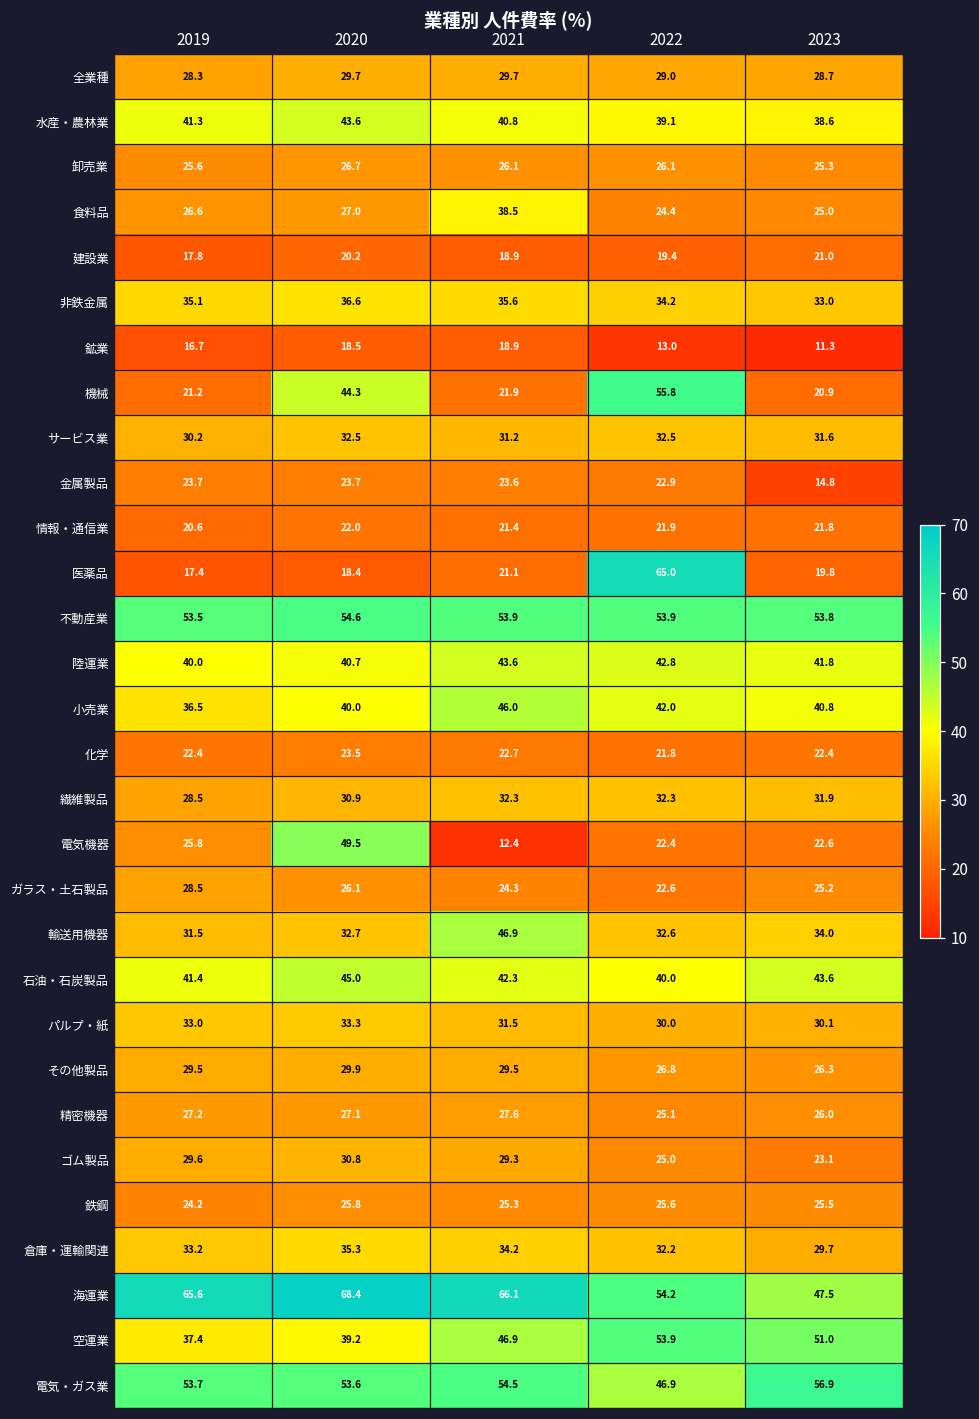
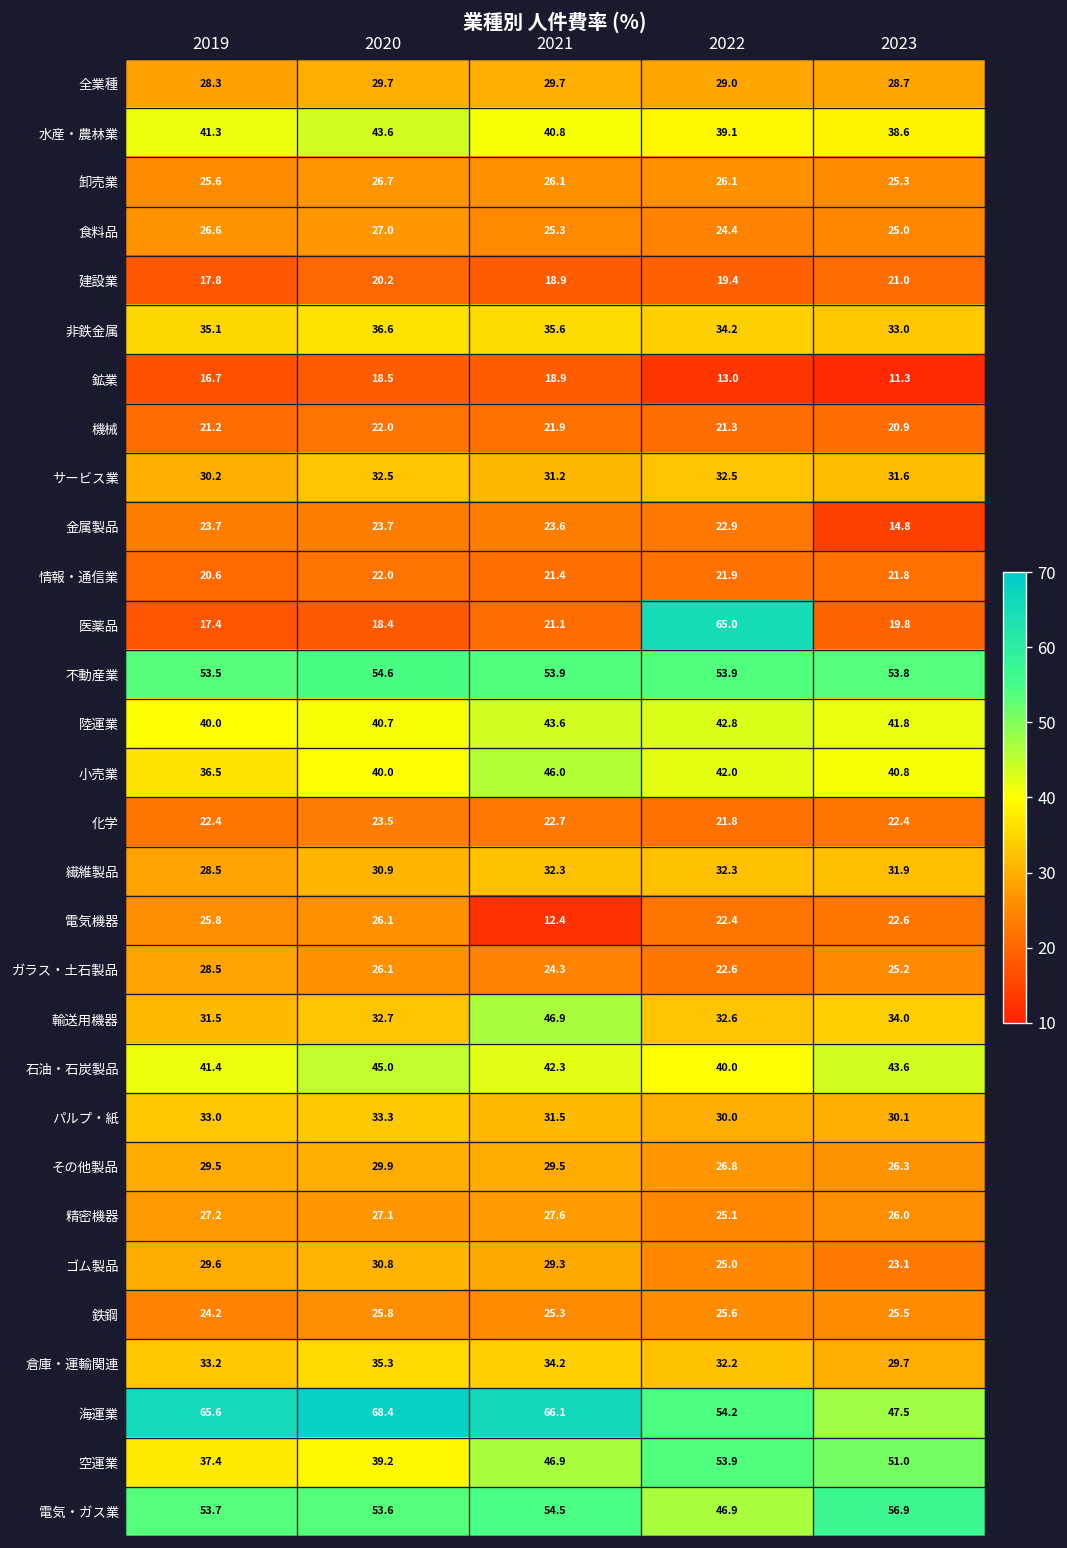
  {
    "全業種": {
      "2019": 28.3,
      "2020": 29.7,
      "2021": 29.7,
      "2022": 29.0,
      "2023": 28.7
    },
    "水産・農林業": {
      "2019": 41.3,
      "2020": 43.6,
      "2021": 40.8,
      "2022": 39.1,
      "2023": 38.6
    },
    "卸売業": {
      "2019": 25.6,
      "2020": 26.7,
      "2021": 26.1,
      "2022": 26.1,
      "2023": 25.3
    },
    "食料品": {
      "2019": 26.6,
      "2020": 27.0,
-     "2021": 38.5,
+     "2021": 25.3,
      "2022": 24.4,
      "2023": 25.0
    },
    "建設業": {
      "2019": 17.8,
      "2020": 20.2,
      "2021": 18.9,
      "2022": 19.4,
      "2023": 21.0
    },
    "非鉄金属": {
      "2019": 35.1,
      "2020": 36.6,
      "2021": 35.6,
      "2022": 34.2,
      "2023": 33.0
    },
    "鉱業": {
      "2019": 16.7,
      "2020": 18.5,
      "2021": 18.9,
      "2022": 13.0,
      "2023": 11.3
    },
    "機械": {
      "2019": 21.2,
-     "2020": 44.3,
+     "2020": 22.0,
      "2021": 21.9,
-     "2022": 55.8,
+     "2022": 21.3,
      "2023": 20.9
    },
    "サービス業": {
      "2019": 30.2,
      "2020": 32.5,
      "2021": 31.2,
      "2022": 32.5,
      "2023": 31.6
    },
    "金属製品": {
      "2019": 23.7,
      "2020": 23.7,
      "2021": 23.6,
      "2022": 22.9,
      "2023": 14.8
    },
    "情報・通信業": {
      "2019": 20.6,
      "2020": 22.0,
      "2021": 21.4,
      "2022": 21.9,
      "2023": 21.8
    },
    "医薬品": {
      "2019": 17.4,
      "2020": 18.4,
      "2021": 21.1,
      "2022": 65.0,
      "2023": 19.8
    },
    "不動産業": {
      "2019": 53.5,
      "2020": 54.6,
      "2021": 53.9,
      "2022": 53.9,
      "2023": 53.8
    },
    "陸運業": {
      "2019": 40.0,
      "2020": 40.7,
      "2021": 43.6,
      "2022": 42.8,
      "2023": 41.8
    },
    "小売業": {
      "2019": 36.5,
      "2020": 40.0,
      "2021": 46.0,
      "2022": 42.0,
      "2023": 40.8
    },
    "化学": {
      "2019": 22.4,
      "2020": 23.5,
      "2021": 22.7,
      "2022": 21.8,
      "2023": 22.4
    },
    "繊維製品": {
      "2019": 28.5,
      "2020": 30.9,
      "2021": 32.3,
      "2022": 32.3,
      "2023": 31.9
    },
    "電気機器": {
      "2019": 25.8,
-     "2020": 49.5,
+     "2020": 26.1,
      "2021": 12.4,
      "2022": 22.4,
      "2023": 22.6
    },
    "ガラス・土石製品": {
      "2019": 28.5,
      "2020": 26.1,
      "2021": 24.3,
      "2022": 22.6,
      "2023": 25.2
    },
    "輸送用機器": {
      "2019": 31.5,
      "2020": 32.7,
      "2021": 46.9,
      "2022": 32.6,
      "2023": 34.0
    },
    "石油・石炭製品": {
      "2019": 41.4,
      "2020": 45.0,
      "2021": 42.3,
      "2022": 40.0,
      "2023": 43.6
    },
    "パルプ・紙": {
      "2019": 33.0,
      "2020": 33.3,
      "2021": 31.5,
      "2022": 30.0,
      "2023": 30.1
    },
    "その他製品": {
      "2019": 29.5,
      "2020": 29.9,
      "2021": 29.5,
      "2022": 26.8,
      "2023": 26.3
    },
    "精密機器": {
      "2019": 27.2,
      "2020": 27.1,
      "2021": 27.6,
      "2022": 25.1,
      "2023": 26.0
    },
    "ゴム製品": {
      "2019": 29.6,
      "2020": 30.8,
      "2021": 29.3,
      "2022": 25.0,
      "2023": 23.1
    },
    "鉄鋼": {
      "2019": 24.2,
      "2020": 25.8,
      "2021": 25.3,
      "2022": 25.6,
      "2023": 25.5
    },
    "倉庫・運輸関連": {
      "2019": 33.2,
      "2020": 35.3,
      "2021": 34.2,
      "2022": 32.2,
      "2023": 29.7
    },
    "海運業": {
      "2019": 65.6,
      "2020": 68.4,
      "2021": 66.1,
      "2022": 54.2,
      "2023": 47.5
    },
    "空運業": {
      "2019": 37.4,
      "2020": 39.2,
      "2021": 46.9,
      "2022": 53.9,
      "2023": 51.0
    },
    "電気・ガス業": {
      "2019": 53.7,
      "2020": 53.6,
      "2021": 54.5,
      "2022": 46.9,
      "2023": 56.9
    }
  }
